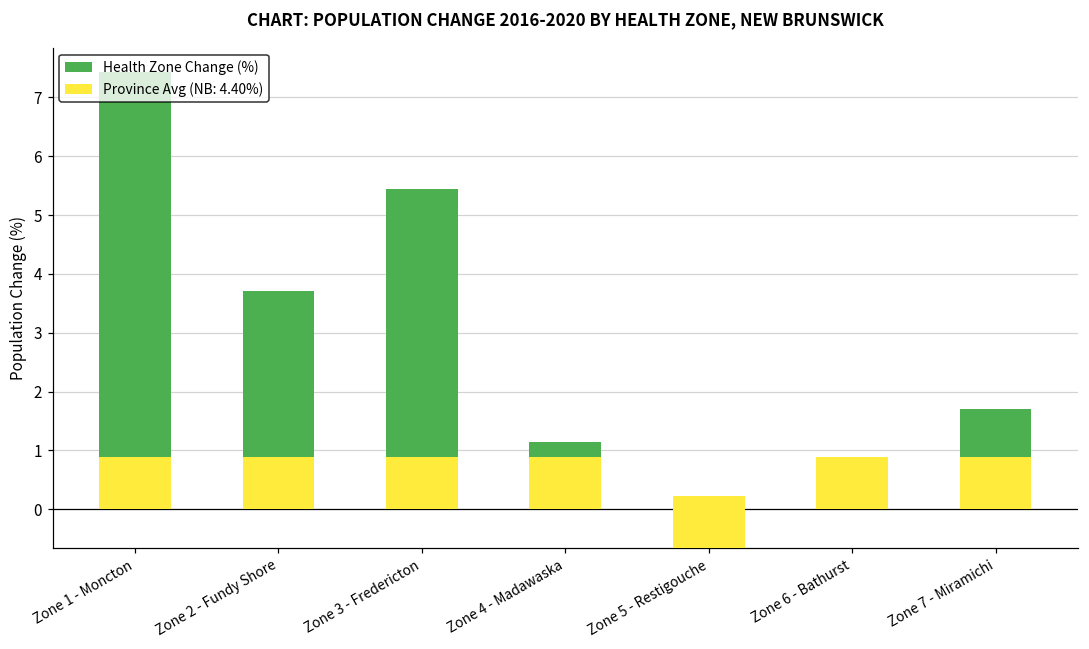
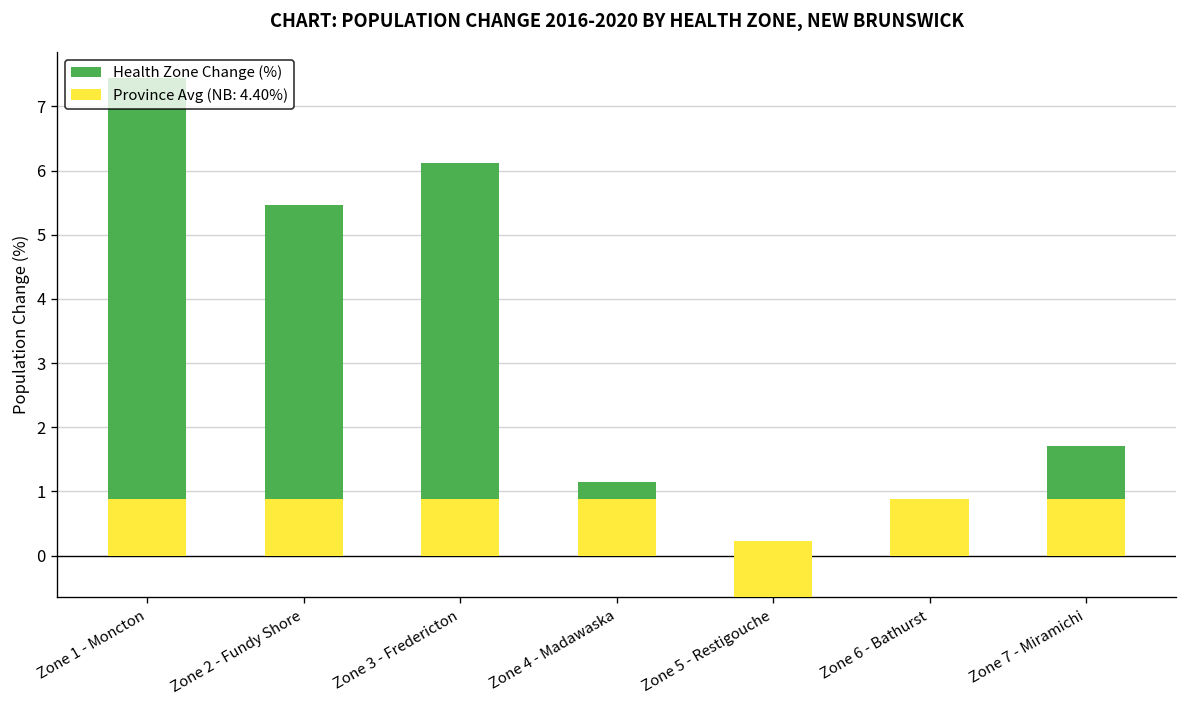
  {
    "Health Zone Change (%)": {
-     "Zone 2 - Fundy Shore": 3.7,
-     "Zone 3 - Fredericton": 5.5,
+     "Zone 2 - Fundy Shore": 5.5,
+     "Zone 3 - Fredericton": 6.1,
      "Zone 4 - Madawaska": 1.1,
      "Zone 5 - Restigouche": -0.7,
      "Zone 7 - Miramichi": 1.7
    },
    "Province Avg (NB: 4.40%)": {
      "Zone 5 - Restigouche": 0.9,
      "Zone 6 - Bathurst": 0.9
    }
  }
